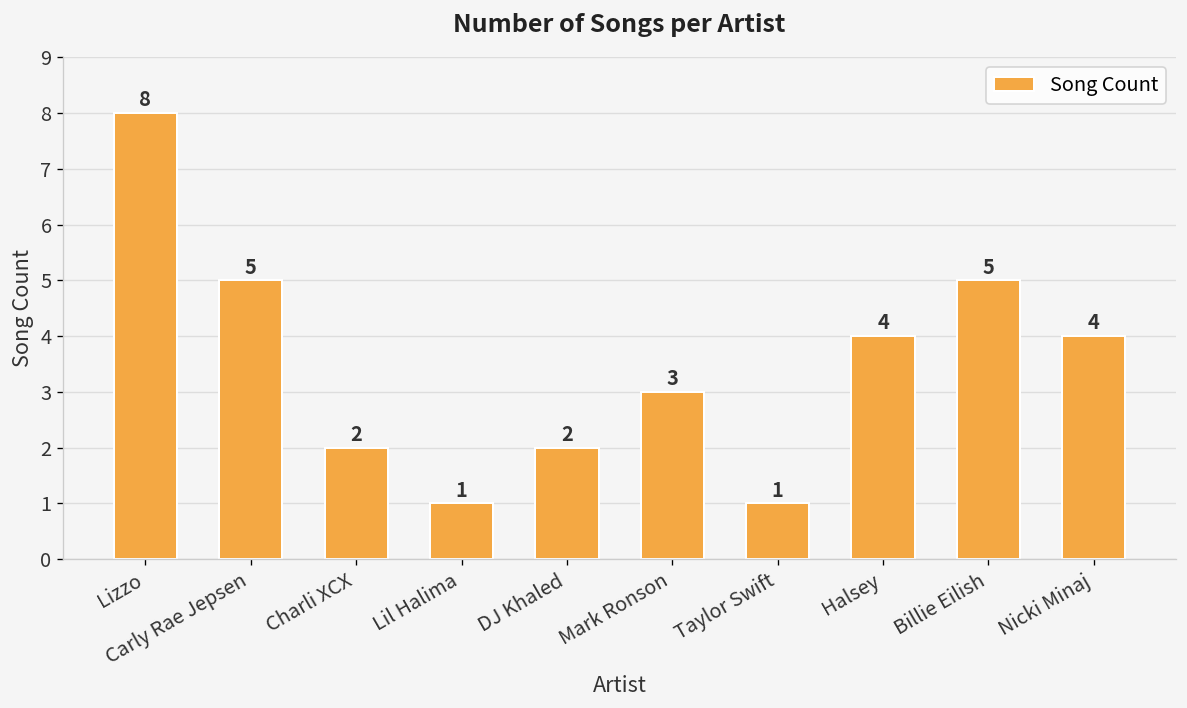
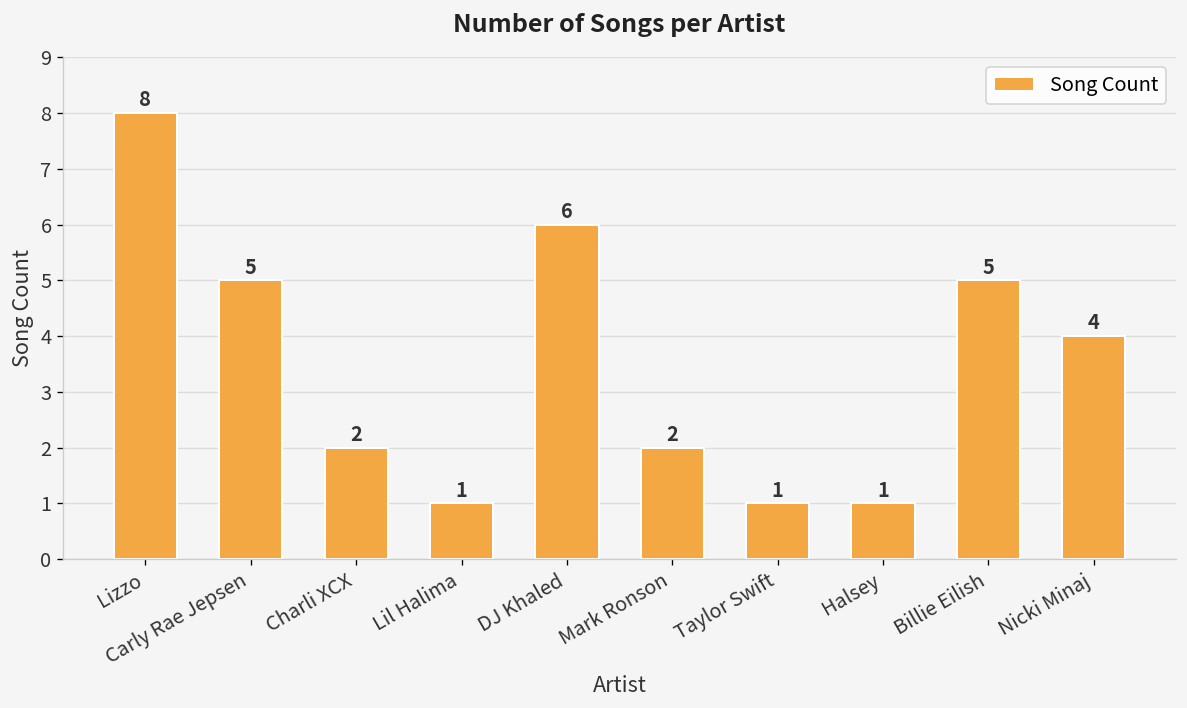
  {
    "Lizzo": 8,
    "Carly Rae Jepsen": 5,
    "Charli XCX": 2,
    "Lil Halima": 1,
-   "DJ Khaled": 2,
-   "Mark Ronson": 3,
+   "DJ Khaled": 6,
+   "Mark Ronson": 2,
    "Taylor Swift": 1,
-   "Halsey": 4,
+   "Halsey": 1,
    "Billie Eilish": 5,
    "Nicki Minaj": 4
  }
